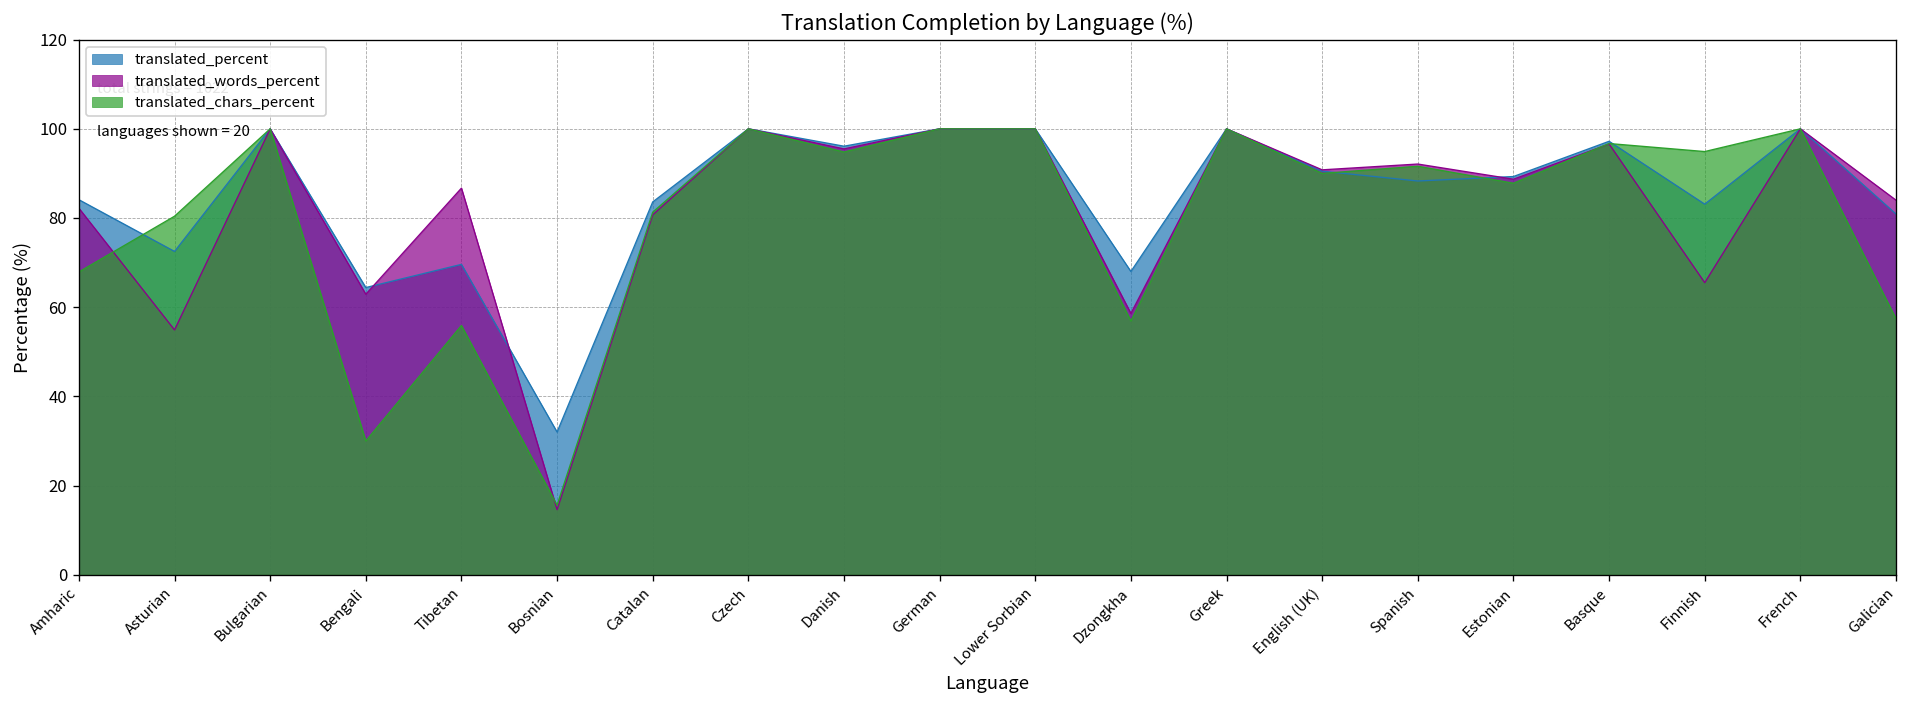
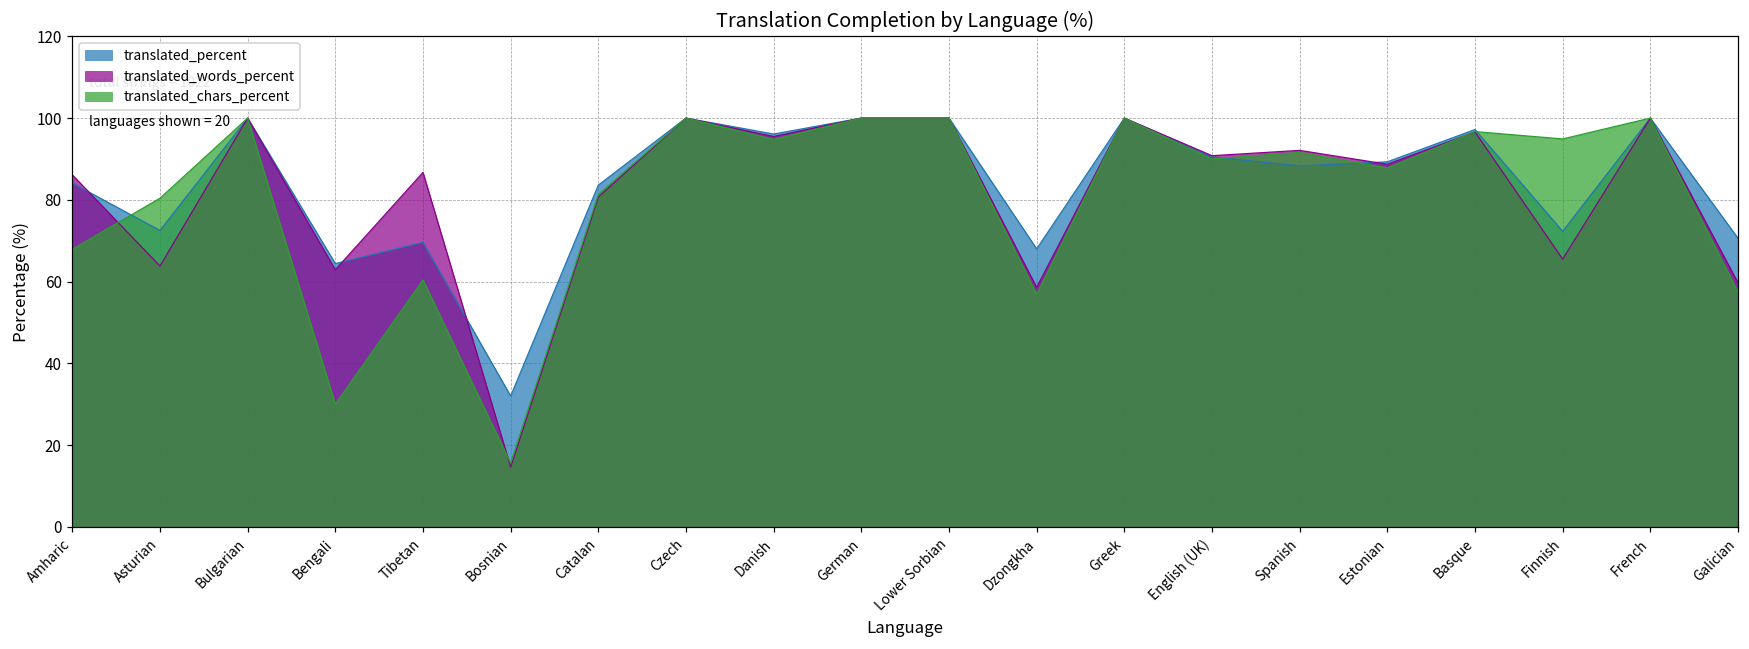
  {
    "translated_percent": {
      "Amharic": 84,
      "Asturian": 73,
      "Bengali": 64,
      "Tibetan": 70,
      "Bosnian": 32,
      "Catalan": 84,
      "Dzongkha": 68,
      "Spanish": 88,
-     "Finnish": 83,
-     "Galician": 81
+     "Finnish": 72,
+     "Galician": 71
    },
    "translated_words_percent": {
-     "Amharic": 82,
-     "Asturian": 55,
+     "Amharic": 86,
+     "Asturian": 64,
      "Bengali": 63,
      "Tibetan": 87,
      "Bosnian": 15,
      "Dzongkha": 59,
      "Finnish": 66,
-     "Galician": 84
+     "Galician": 60
    },
    "translated_chars_percent": {
      "Amharic": 68,
      "Asturian": 80,
      "Bengali": 30,
-     "Tibetan": 56,
+     "Tibetan": 60,
      "Bosnian": 16,
      "Danish": 95,
      "Dzongkha": 57,
      "Estonian": 88,
      "Finnish": 95,
      "Galician": 57
    }
  }
